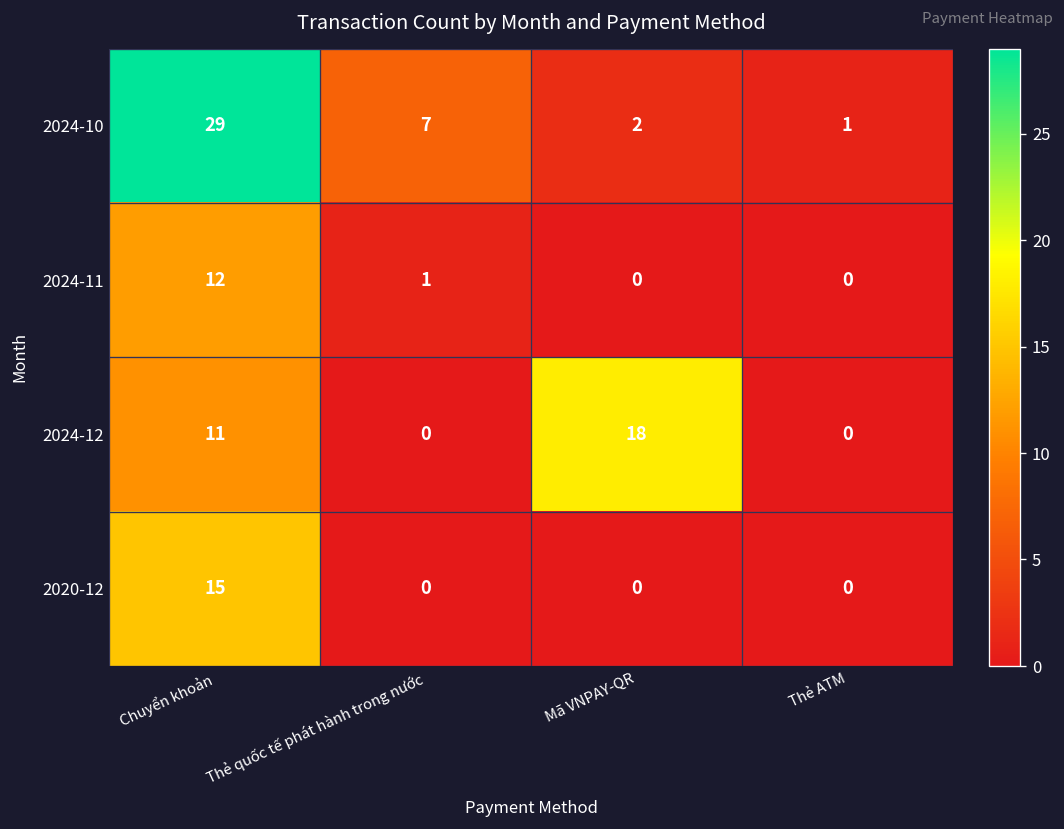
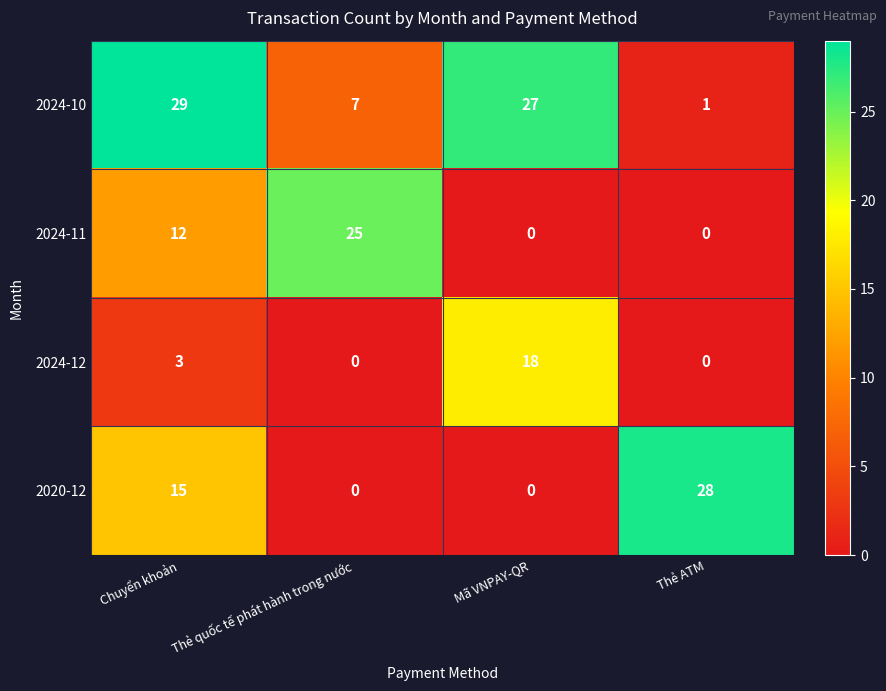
  {
    "2024-10": {
      "Chuyển khoản": 29,
      "Thẻ quốc tế phát hành trong nước": 7,
-     "Mã VNPAY-QR": 2,
+     "Mã VNPAY-QR": 27,
      "Thẻ ATM": 1
    },
    "2024-11": {
      "Chuyển khoản": 12,
-     "Thẻ quốc tế phát hành trong nước": 1,
+     "Thẻ quốc tế phát hành trong nước": 25,
      "Mã VNPAY-QR": 0,
      "Thẻ ATM": 0
    },
    "2024-12": {
-     "Chuyển khoản": 11,
+     "Chuyển khoản": 3,
      "Thẻ quốc tế phát hành trong nước": 0,
      "Mã VNPAY-QR": 18,
      "Thẻ ATM": 0
    },
    "2020-12": {
      "Chuyển khoản": 15,
      "Thẻ quốc tế phát hành trong nước": 0,
      "Mã VNPAY-QR": 0,
-     "Thẻ ATM": 0
+     "Thẻ ATM": 28
    }
  }
